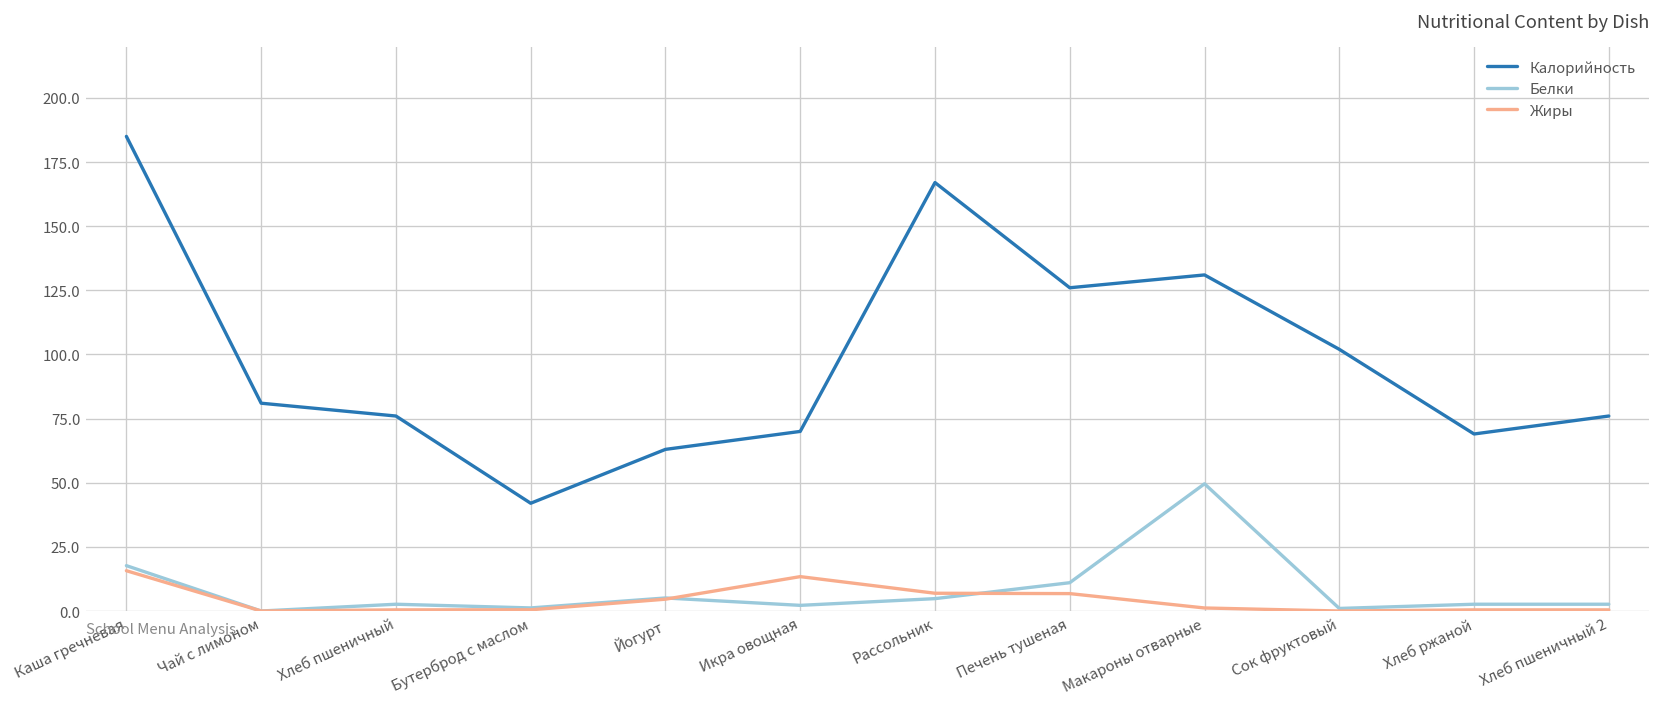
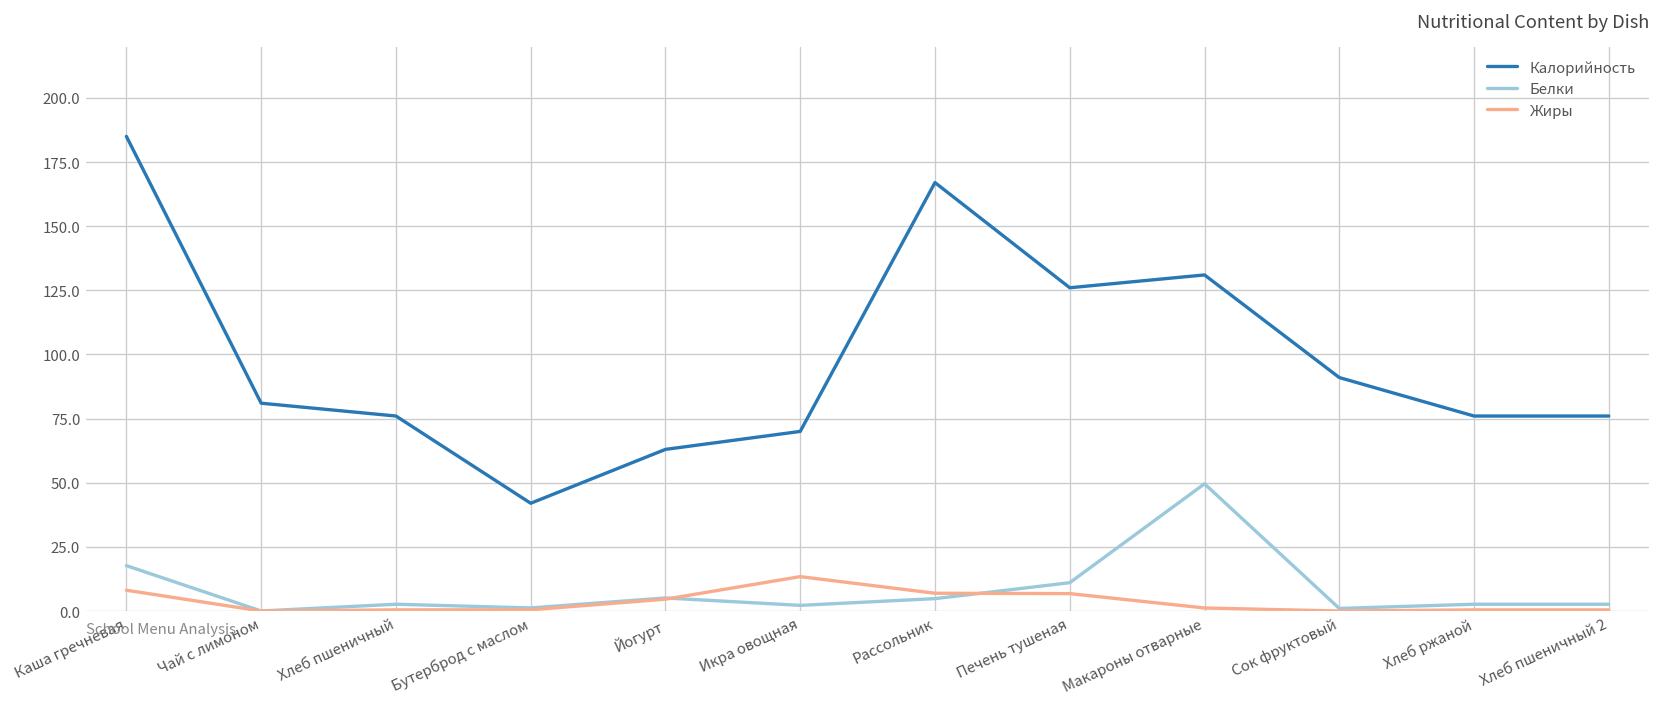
  {
    "Калорийность": {
      "Каша гречневая": 185,
      "Чай с лимоном": 81,
      "Хлеб пшеничный": 76,
      "Бутерброд с маслом": 42,
      "Йогурт": 63,
      "Икра овощная": 70,
      "Рассольник": 167,
      "Печень тушеная": 126,
      "Макароны отварные": 131,
-     "Сок фруктовый": 102,
-     "Хлеб ржаной": 69,
+     "Сок фруктовый": 91,
+     "Хлеб ржаной": 76,
      "Хлеб пшеничный 2": 76
    },
    "Белки": {
      "Каша гречневая": 18,
      "Хлеб пшеничный": 3,
      "Икра овощная": 2,
      "Рассольник": 5,
      "Печень тушеная": 11,
      "Макароны отварные": 50,
      "Хлеб ржаной": 3,
      "Хлеб пшеничный 2": 3
    },
    "Жиры": {
-     "Каша гречневая": 16,
+     "Каша гречневая": 8,
      "Хлеб пшеничный": 0,
      "Икра овощная": 13,
      "Рассольник": 7,
      "Печень тушеная": 7,
      "Макароны отварные": 1,
      "Хлеб ржаной": 0,
      "Хлеб пшеничный 2": 0
    }
  }
